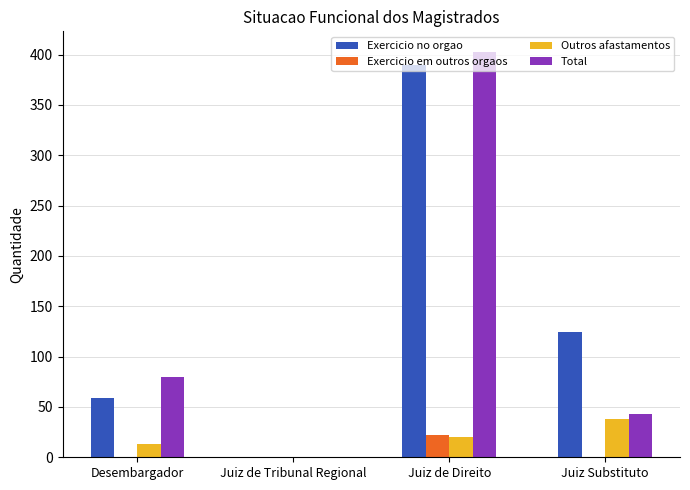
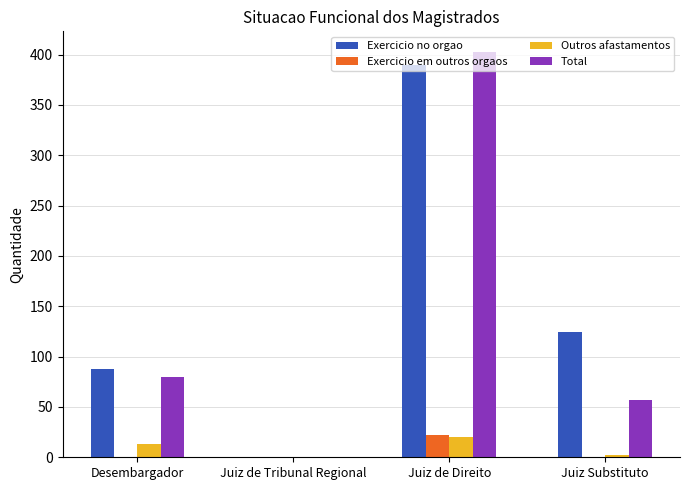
  {
    "Exercicio no orgao": {
-     "Desembargador": 59,
+     "Desembargador": 88,
      "Juiz de Tribunal Regional": 0,
      "Juiz Substituto": 124
    },
    "Exercicio em outros orgaos": {
      "Desembargador": 0,
      "Juiz de Tribunal Regional": 0,
      "Juiz de Direito": 22,
      "Juiz Substituto": 0
    },
    "Outros afastamentos": {
      "Desembargador": 13,
      "Juiz de Tribunal Regional": 0,
      "Juiz de Direito": 20,
-     "Juiz Substituto": 38
+     "Juiz Substituto": 2
    },
    "Total": {
      "Desembargador": 80,
      "Juiz de Tribunal Regional": 0,
-     "Juiz Substituto": 43
+     "Juiz Substituto": 57
    }
  }
